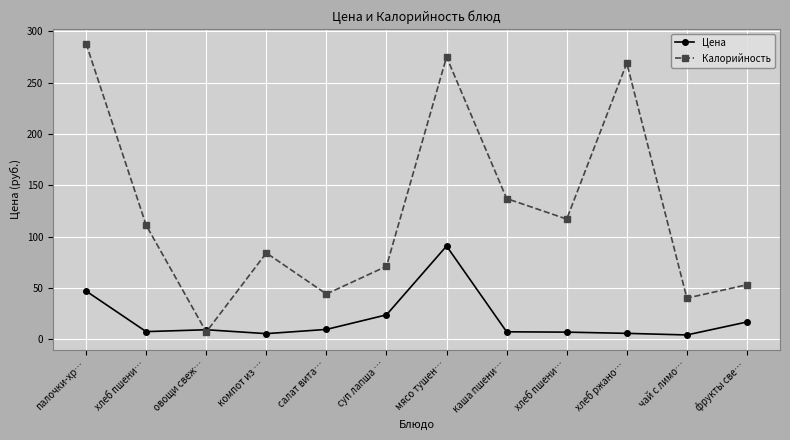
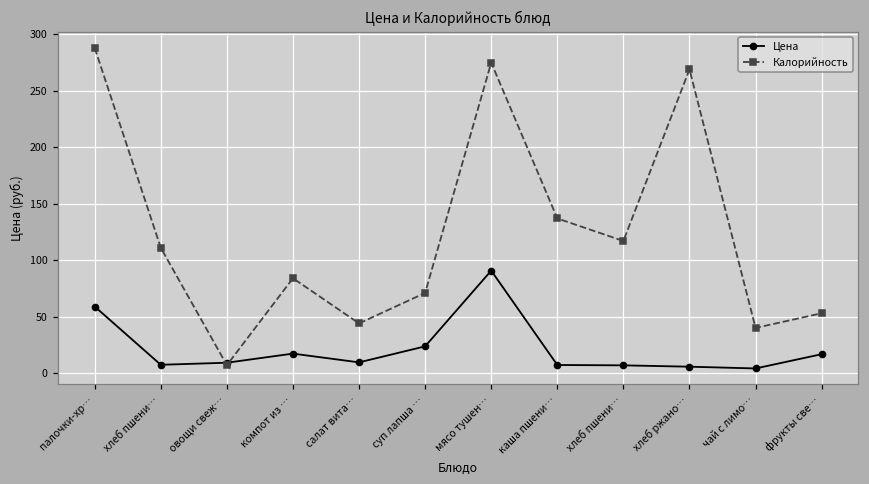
  {
    "Цена": {
-     "палочки-хр…": 47,
-     "компот из …": 5,
+     "палочки-хр…": 59,
+     "компот из …": 17,
      "салат вита…": 9,
      "суп лапша …": 24,
      "мясо тушен…": 91,
      "каша пшени…": 7,
      "хлеб ржано…": 6,
      "чай с лимо…": 4,
      "фрукты све…": 17
    },
    "Калорийность": {
      "палочки-хр…": 288,
      "компот из …": 84,
      "салат вита…": 44,
      "суп лапша …": 71,
      "мясо тушен…": 275,
      "каша пшени…": 137,
      "хлеб ржано…": 269,
      "чай с лимо…": 40,
      "фрукты све…": 53
    }
  }
